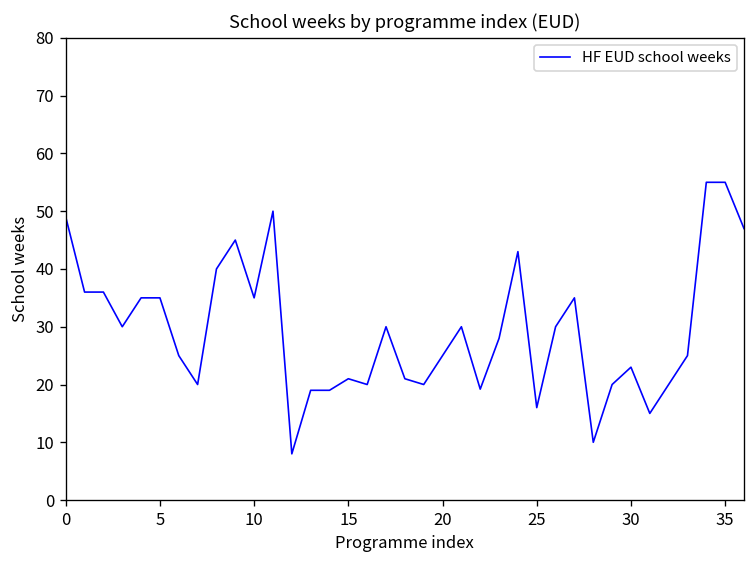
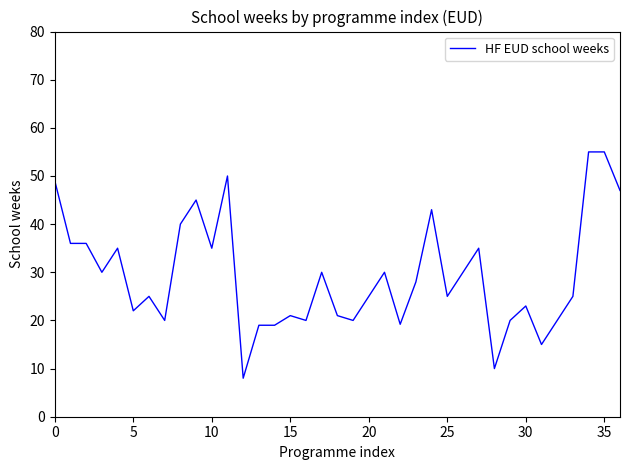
  {
    "0": 49,
-   "5": 35,
+   "5": 22,
    "10": 35,
    "15": 21,
    "20": 25,
-   "25": 16,
+   "25": 25,
    "30": 23,
    "35": 55
  }
